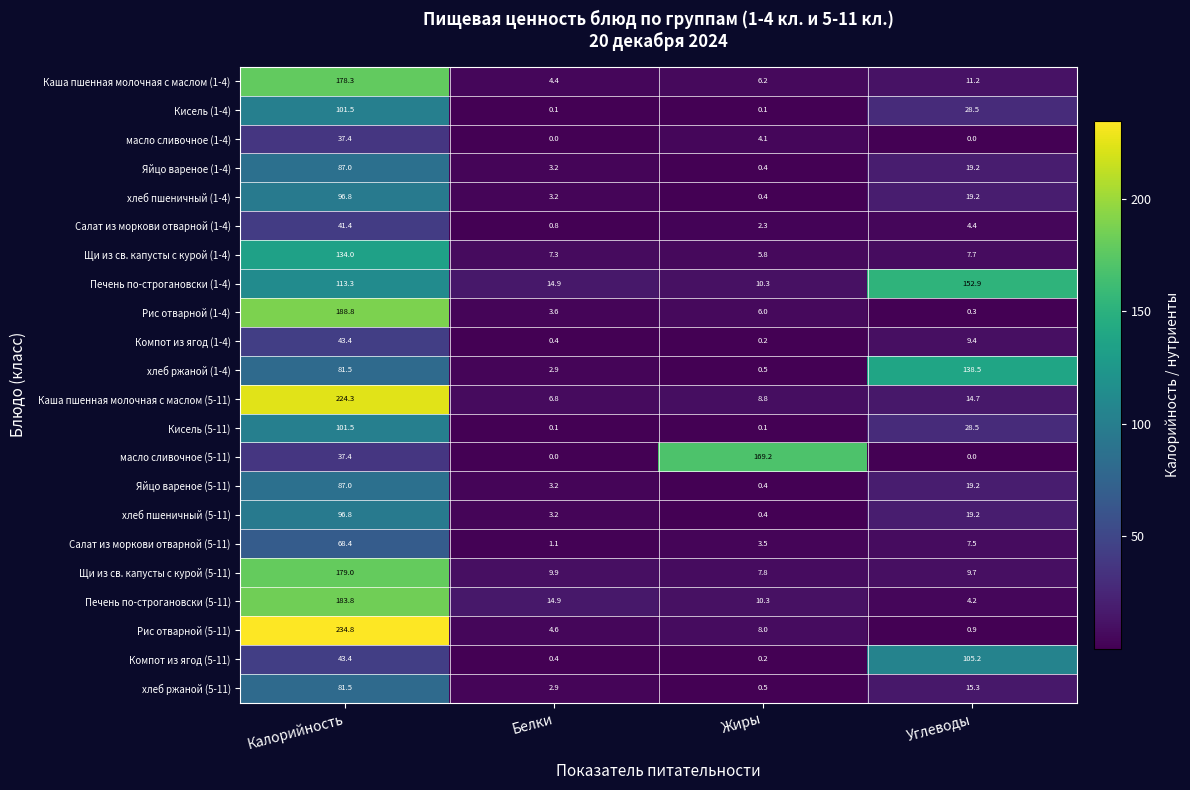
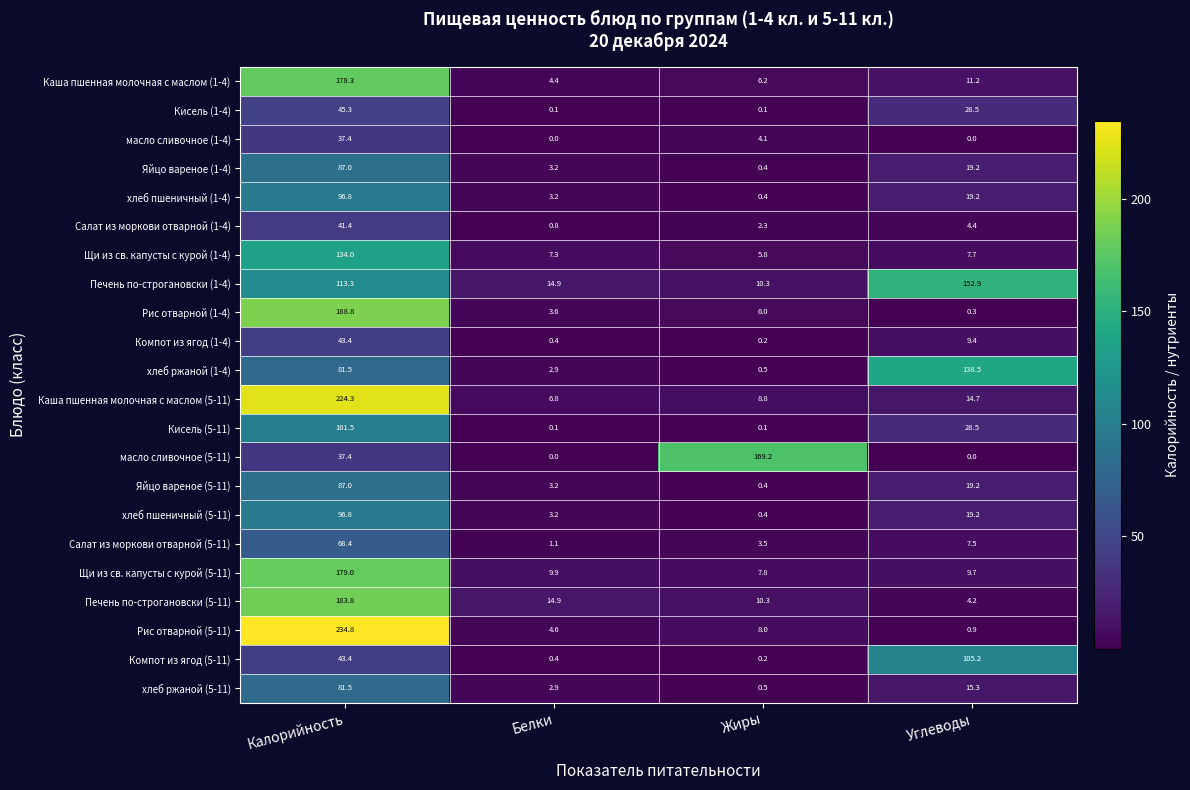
  {
    "Каша пшенная молочная с маслом (1-4)": {
      "Калорийность": 178.3,
      "Белки": 4.4,
      "Жиры": 6.2,
      "Углеводы": 11.2
    },
    "Кисель (1-4)": {
-     "Калорийность": 101.5,
+     "Калорийность": 45.3,
      "Белки": 0.1,
      "Жиры": 0.1,
      "Углеводы": 28.5
    },
    "масло сливочное (1-4)": {
      "Калорийность": 37.4,
      "Белки": 0.0,
      "Жиры": 4.1,
      "Углеводы": 0.0
    },
    "Яйцо вареное (1-4)": {
      "Калорийность": 87.0,
      "Белки": 3.2,
      "Жиры": 0.4,
      "Углеводы": 19.2
    },
    "хлеб пшеничный (1-4)": {
      "Калорийность": 96.8,
      "Белки": 3.2,
      "Жиры": 0.4,
      "Углеводы": 19.2
    },
    "Салат из моркови отварной (1-4)": {
      "Калорийность": 41.4,
      "Белки": 0.8,
      "Жиры": 2.3,
      "Углеводы": 4.4
    },
    "Щи из св. капусты с курой (1-4)": {
      "Калорийность": 134.0,
      "Белки": 7.3,
      "Жиры": 5.8,
      "Углеводы": 7.7
    },
    "Печень по-строгановски (1-4)": {
      "Калорийность": 113.3,
      "Белки": 14.9,
      "Жиры": 10.3,
      "Углеводы": 152.9
    },
    "Рис отварной (1-4)": {
      "Калорийность": 188.8,
      "Белки": 3.6,
      "Жиры": 6.0,
      "Углеводы": 0.3
    },
    "Компот из ягод (1-4)": {
      "Калорийность": 43.4,
      "Белки": 0.4,
      "Жиры": 0.2,
      "Углеводы": 9.4
    },
    "хлеб ржаной (1-4)": {
      "Калорийность": 81.5,
      "Белки": 2.9,
      "Жиры": 0.5,
      "Углеводы": 138.5
    },
    "Каша пшенная молочная с маслом (5-11)": {
      "Калорийность": 224.3,
      "Белки": 6.8,
      "Жиры": 8.8,
      "Углеводы": 14.7
    },
    "Кисель (5-11)": {
      "Калорийность": 101.5,
      "Белки": 0.1,
      "Жиры": 0.1,
      "Углеводы": 28.5
    },
    "масло сливочное (5-11)": {
      "Калорийность": 37.4,
      "Белки": 0.0,
      "Жиры": 169.2,
      "Углеводы": 0.0
    },
    "Яйцо вареное (5-11)": {
      "Калорийность": 87.0,
      "Белки": 3.2,
      "Жиры": 0.4,
      "Углеводы": 19.2
    },
    "хлеб пшеничный (5-11)": {
      "Калорийность": 96.8,
      "Белки": 3.2,
      "Жиры": 0.4,
      "Углеводы": 19.2
    },
    "Салат из моркови отварной (5-11)": {
      "Калорийность": 68.4,
      "Белки": 1.1,
      "Жиры": 3.5,
      "Углеводы": 7.5
    },
    "Щи из св. капусты с курой (5-11)": {
      "Калорийность": 179.0,
      "Белки": 9.9,
      "Жиры": 7.8,
      "Углеводы": 9.7
    },
    "Печень по-строгановски (5-11)": {
      "Калорийность": 183.8,
      "Белки": 14.9,
      "Жиры": 10.3,
      "Углеводы": 4.2
    },
    "Рис отварной (5-11)": {
      "Калорийность": 234.8,
      "Белки": 4.6,
      "Жиры": 8.0,
      "Углеводы": 0.9
    },
    "Компот из ягод (5-11)": {
      "Калорийность": 43.4,
      "Белки": 0.4,
      "Жиры": 0.2,
      "Углеводы": 105.2
    },
    "хлеб ржаной (5-11)": {
      "Калорийность": 81.5,
      "Белки": 2.9,
      "Жиры": 0.5,
      "Углеводы": 15.3
    }
  }
